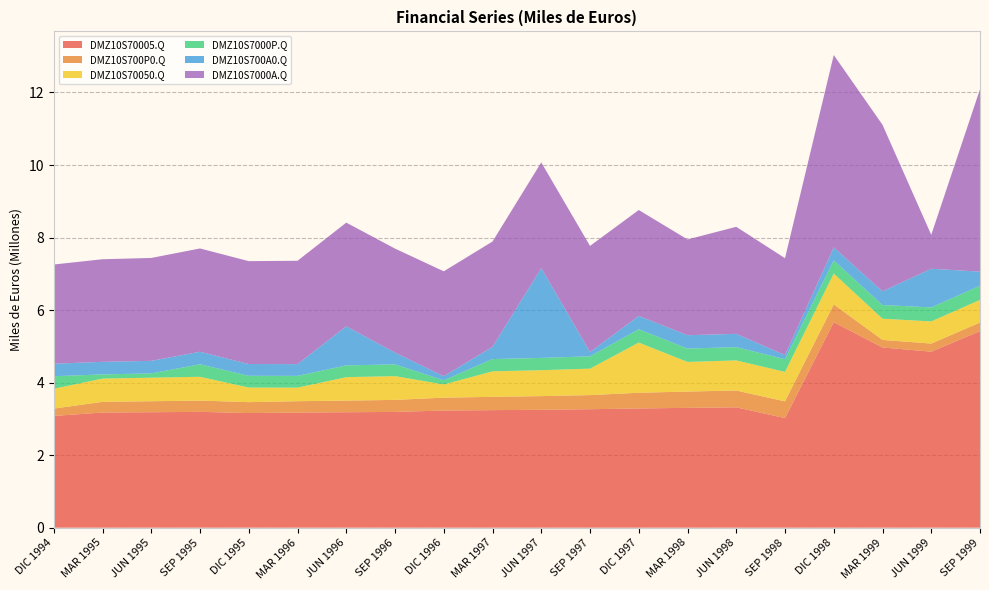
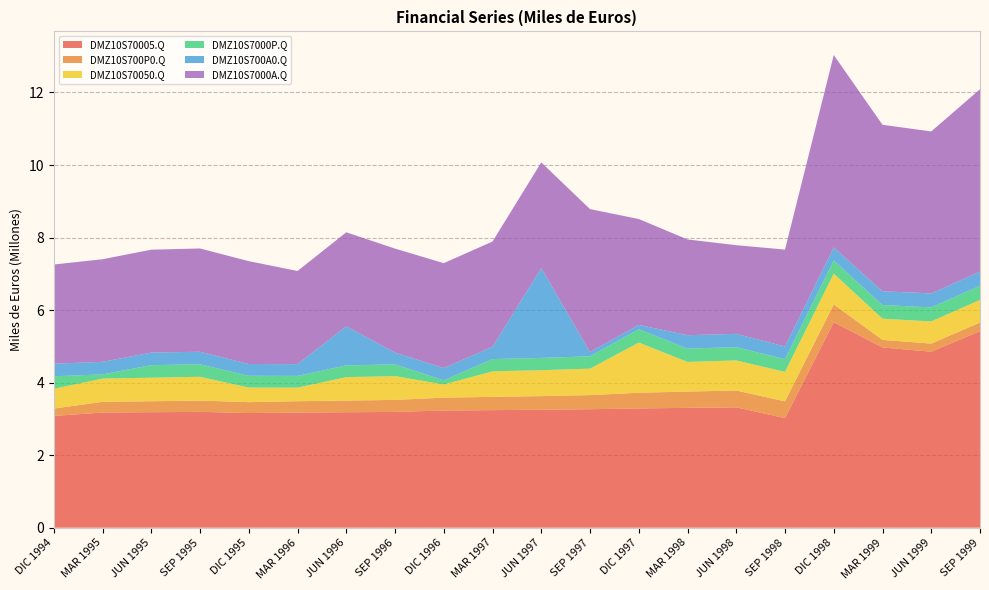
  {
    "DMZ10S70050.Q": {
      "DIC 1994": 0.5,
      "MAR 1995": 0.6,
      "JUN 1995": 0.6,
      "SEP 1995": 0.7,
      "DIC 1995": 0.4,
      "MAR 1996": 0.4,
      "JUN 1996": 0.6,
      "SEP 1996": 0.7,
      "DIC 1996": 0.4,
      "MAR 1997": 0.7,
      "JUN 1997": 0.7,
      "SEP 1997": 0.7,
      "DIC 1997": 1.4,
      "MAR 1998": 0.8,
      "JUN 1998": 0.8,
      "SEP 1998": 0.8,
      "DIC 1998": 0.9,
      "MAR 1999": 0.6,
      "JUN 1999": 0.6,
      "SEP 1999": 0.6
    },
    "DMZ10S7000P.Q": {
      "DIC 1994": 0.3,
      "MAR 1995": 0.1,
-     "JUN 1995": 0.1,
+     "JUN 1995": 0.3,
      "SEP 1995": 0.3,
      "DIC 1995": 0.3,
      "MAR 1996": 0.3,
      "JUN 1996": 0.3,
      "SEP 1996": 0.3,
      "DIC 1996": 0.1,
      "MAR 1997": 0.3,
      "JUN 1997": 0.3,
      "SEP 1997": 0.3,
      "DIC 1997": 0.4,
      "MAR 1998": 0.4,
      "JUN 1998": 0.4,
      "SEP 1998": 0.4,
      "DIC 1998": 0.4,
      "MAR 1999": 0.4,
      "JUN 1999": 0.4,
      "SEP 1999": 0.4
    },
    "DMZ10S700A0.Q": {
      "DIC 1994": 0.3,
      "MAR 1995": 0.3,
      "JUN 1995": 0.3,
      "SEP 1995": 0.3,
      "DIC 1995": 0.3,
      "MAR 1996": 0.3,
      "JUN 1996": 1.1,
      "SEP 1996": 0.3,
-     "DIC 1996": 0.1,
+     "DIC 1996": 0.3,
      "MAR 1997": 0.3,
      "JUN 1997": 2.5,
      "SEP 1997": 0.1,
-     "DIC 1997": 0.4,
+     "DIC 1997": 0.1,
      "MAR 1998": 0.4,
      "JUN 1998": 0.4,
-     "SEP 1998": 0.1,
+     "SEP 1998": 0.4,
      "DIC 1998": 0.4,
      "MAR 1999": 0.4,
-     "JUN 1999": 1.1,
+     "JUN 1999": 0.4,
      "SEP 1999": 0.4
    },
    "DMZ10S7000A.Q": {
      "DIC 1994": 2.7,
      "MAR 1995": 2.8,
      "JUN 1995": 2.8,
      "SEP 1995": 2.8,
      "DIC 1995": 2.8,
-     "MAR 1996": 2.8,
-     "JUN 1996": 2.9,
+     "MAR 1996": 2.6,
+     "JUN 1996": 2.6,
      "SEP 1996": 2.9,
      "DIC 1996": 2.9,
      "MAR 1997": 2.9,
      "JUN 1997": 2.9,
-     "SEP 1997": 2.9,
+     "SEP 1997": 3.9,
      "DIC 1997": 2.9,
      "MAR 1998": 2.6,
-     "JUN 1998": 3.0,
+     "JUN 1998": 2.4,
      "SEP 1998": 2.7,
      "DIC 1998": 5.3,
      "MAR 1999": 4.6,
-     "JUN 1999": 0.9,
+     "JUN 1999": 4.5,
      "SEP 1999": 5.0
    }
  }
